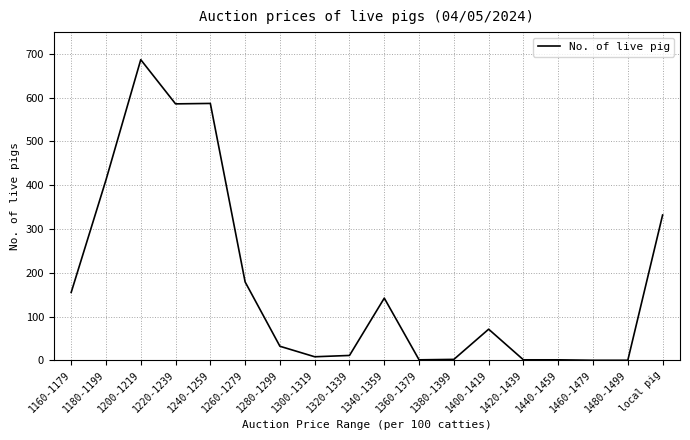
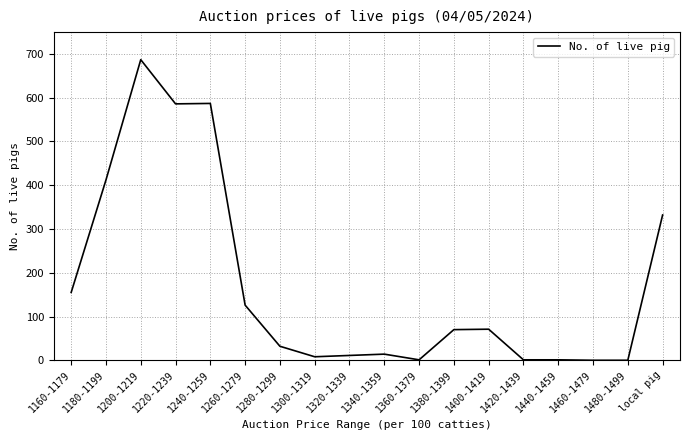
  {
    "1160-1179": 160,
    "1180-1199": 410,
    "1200-1219": 690,
    "1220-1239": 590,
    "1240-1259": 590,
-   "1260-1279": 180,
+   "1260-1279": 130,
    "1280-1299": 30,
    "1300-1319": 10,
    "1320-1339": 10,
-   "1340-1359": 140,
+   "1340-1359": 10,
    "1360-1379": 0,
-   "1380-1399": 0,
+   "1380-1399": 70,
    "1400-1419": 70,
    "1420-1439": 0,
    "1440-1459": 0,
    "1460-1479": 0,
    "1480-1499": 0,
    "local pig": 330
  }
